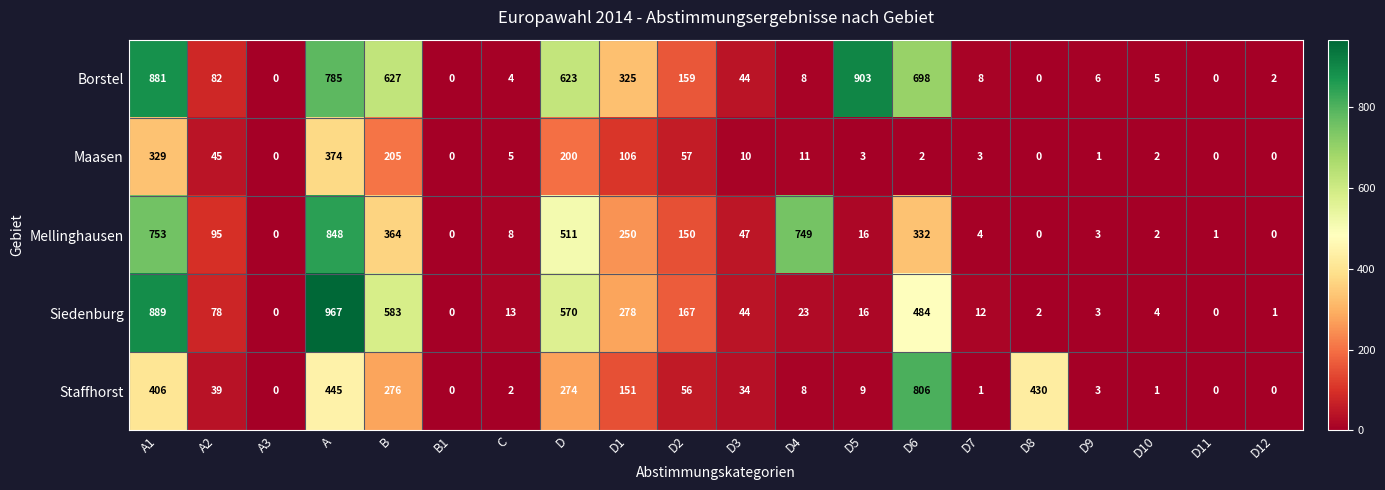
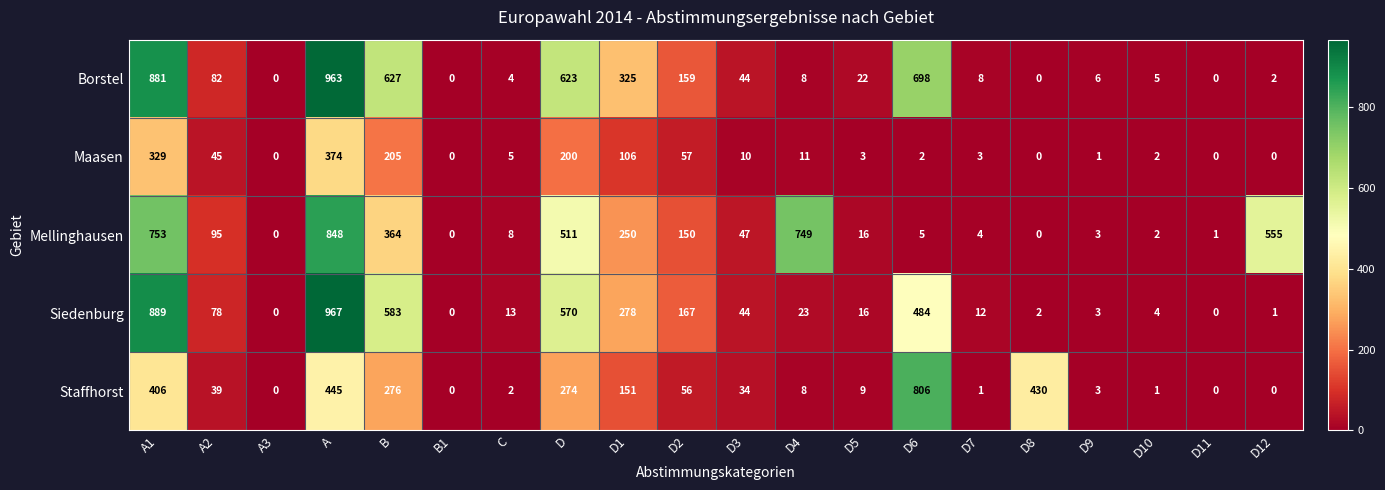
  {
    "Borstel": {
      "A1": 881,
      "A2": 82,
      "A3": 0,
-     "A": 785,
+     "A": 963,
      "B": 627,
      "B1": 0,
      "C": 4,
      "D": 623,
      "D1": 325,
      "D2": 159,
      "D3": 44,
      "D4": 8,
-     "D5": 903,
+     "D5": 22,
      "D6": 698,
      "D7": 8,
      "D8": 0,
      "D9": 6,
      "D10": 5,
      "D11": 0,
      "D12": 2
    },
    "Maasen": {
      "A1": 329,
      "A2": 45,
      "A3": 0,
      "A": 374,
      "B": 205,
      "B1": 0,
      "C": 5,
      "D": 200,
      "D1": 106,
      "D2": 57,
      "D3": 10,
      "D4": 11,
      "D5": 3,
      "D6": 2,
      "D7": 3,
      "D8": 0,
      "D9": 1,
      "D10": 2,
      "D11": 0,
      "D12": 0
    },
    "Mellinghausen": {
      "A1": 753,
      "A2": 95,
      "A3": 0,
      "A": 848,
      "B": 364,
      "B1": 0,
      "C": 8,
      "D": 511,
      "D1": 250,
      "D2": 150,
      "D3": 47,
      "D4": 749,
      "D5": 16,
-     "D6": 332,
+     "D6": 5,
      "D7": 4,
      "D8": 0,
      "D9": 3,
      "D10": 2,
      "D11": 1,
-     "D12": 0
+     "D12": 555
    },
    "Siedenburg": {
      "A1": 889,
      "A2": 78,
      "A3": 0,
      "A": 967,
      "B": 583,
      "B1": 0,
      "C": 13,
      "D": 570,
      "D1": 278,
      "D2": 167,
      "D3": 44,
      "D4": 23,
      "D5": 16,
      "D6": 484,
      "D7": 12,
      "D8": 2,
      "D9": 3,
      "D10": 4,
      "D11": 0,
      "D12": 1
    },
    "Staffhorst": {
      "A1": 406,
      "A2": 39,
      "A3": 0,
      "A": 445,
      "B": 276,
      "B1": 0,
      "C": 2,
      "D": 274,
      "D1": 151,
      "D2": 56,
      "D3": 34,
      "D4": 8,
      "D5": 9,
      "D6": 806,
      "D7": 1,
      "D8": 430,
      "D9": 3,
      "D10": 1,
      "D11": 0,
      "D12": 0
    }
  }
